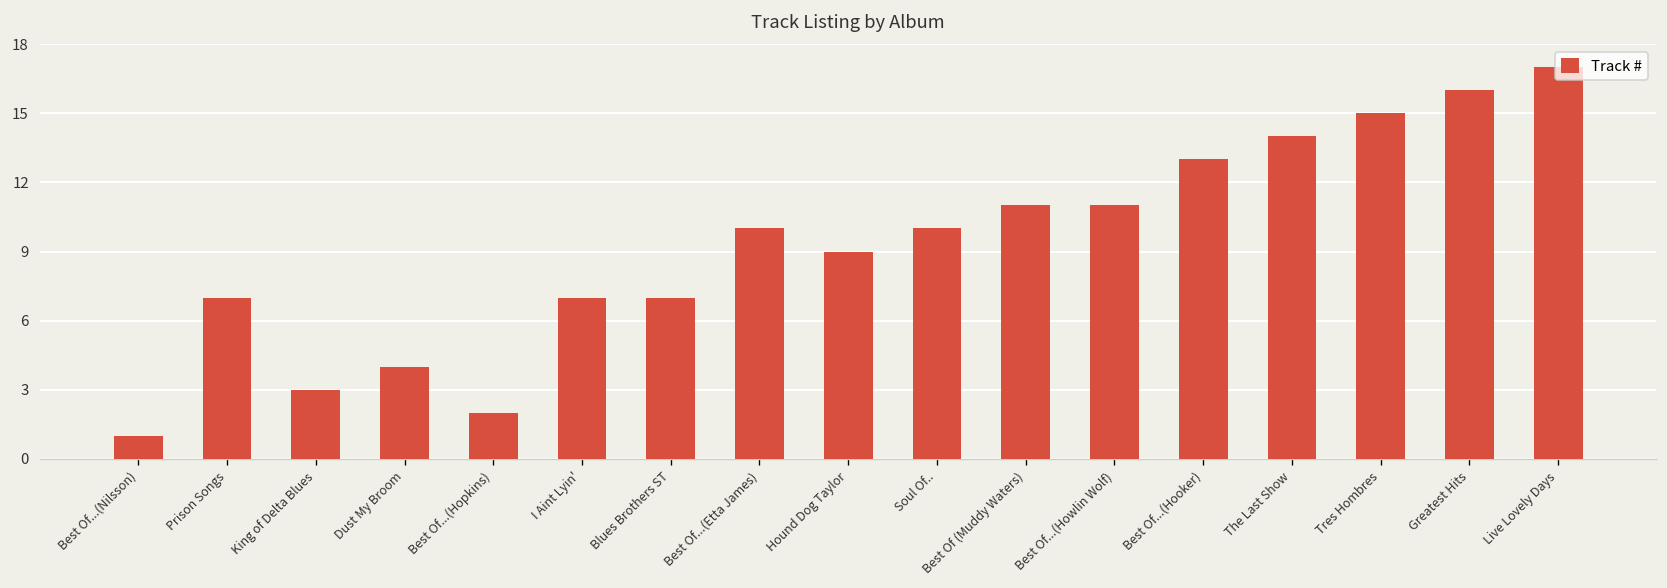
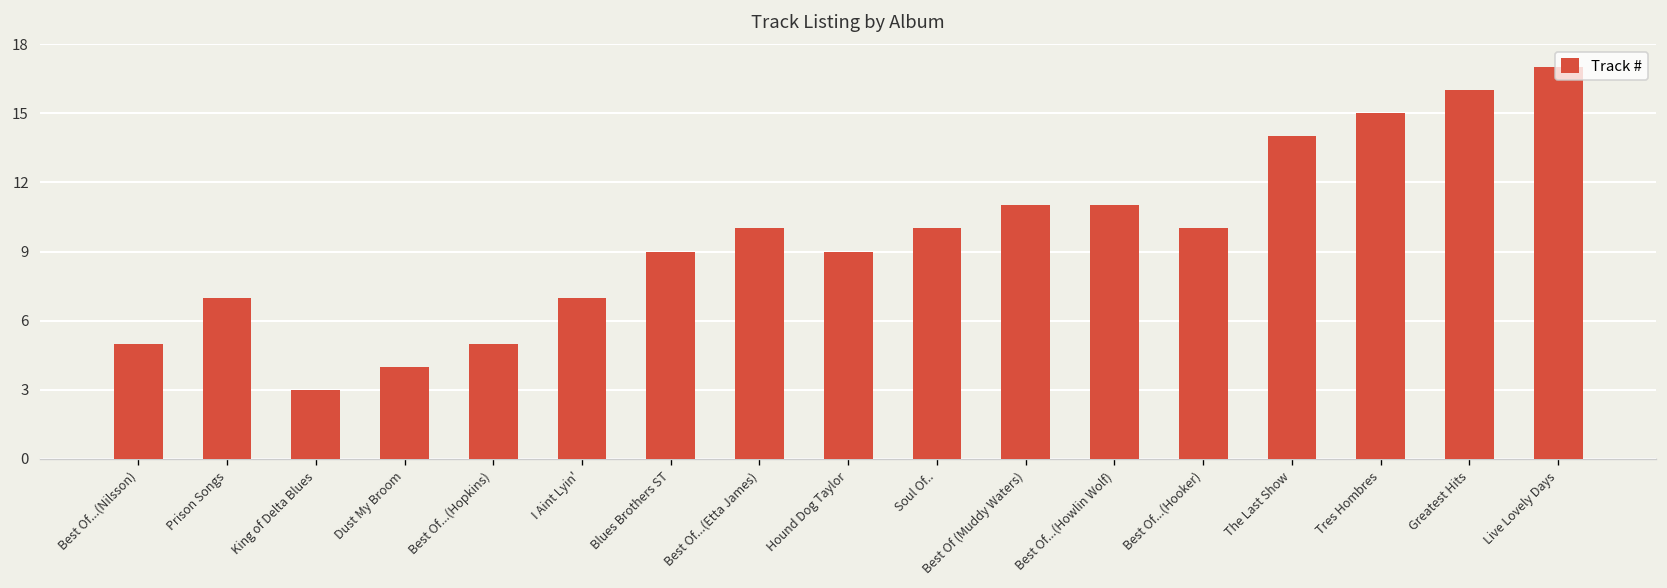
  {
-   "Best Of...(Nilsson)": 1,
+   "Best Of...(Nilsson)": 5,
    "Prison Songs": 7,
    "King of Delta Blues": 3,
    "Dust My Broom": 4,
-   "Best Of...(Hopkins)": 2,
+   "Best Of...(Hopkins)": 5,
    "I Aint Lyin'": 7,
-   "Blues Brothers ST": 7,
+   "Blues Brothers ST": 9,
    "Best Of...(Etta James)": 10,
    "Hound Dog Taylor": 9,
    "Soul Of..": 10,
    "Best Of (Muddy Waters)": 11,
    "Best Of...(Howlin Wolf)": 11,
-   "Best Of...(Hooker)": 13,
+   "Best Of...(Hooker)": 10,
    "The Last Show": 14,
    "Tres Hombres": 15,
    "Greatest Hits": 16
  }
